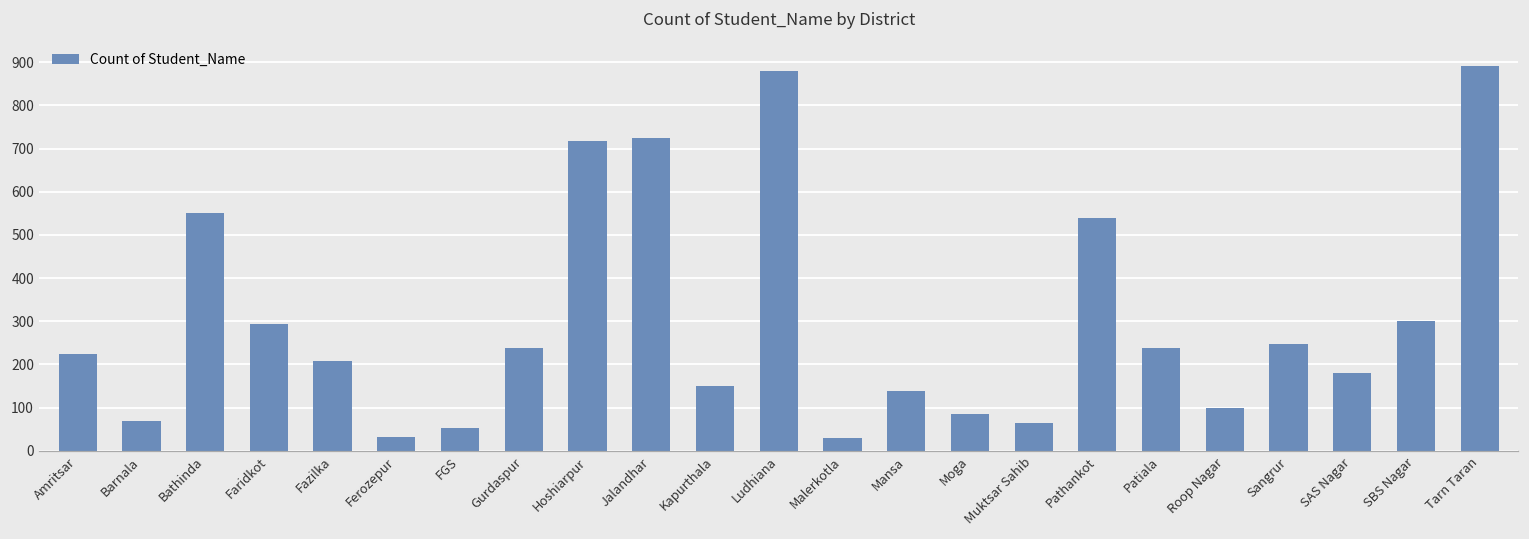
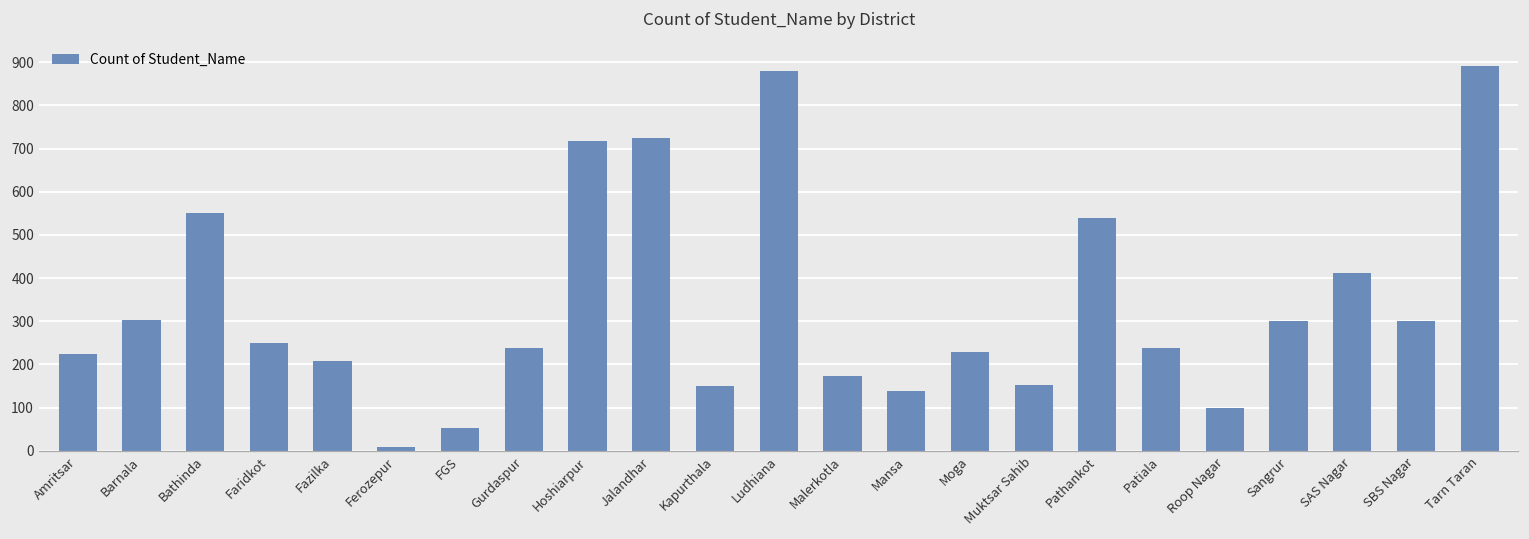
  {
    "Amritsar": 220,
-   "Barnala": 70,
+   "Barnala": 300,
    "Bathinda": 550,
-   "Faridkot": 290,
+   "Faridkot": 250,
    "Fazilka": 210,
-   "Ferozepur": 30,
+   "Ferozepur": 10,
    "FGS": 50,
    "Gurdaspur": 240,
    "Hoshiarpur": 720,
    "Jalandhar": 720,
    "Kapurthala": 150,
    "Ludhiana": 880,
-   "Malerkotla": 30,
+   "Malerkotla": 170,
    "Mansa": 140,
-   "Moga": 90,
-   "Muktsar Sahib": 70,
+   "Moga": 230,
+   "Muktsar Sahib": 150,
    "Pathankot": 540,
    "Patiala": 240,
    "Roop Nagar": 100,
-   "Sangrur": 250,
-   "SAS Nagar": 180,
+   "Sangrur": 300,
+   "SAS Nagar": 410,
    "SBS Nagar": 300,
    "Tarn Taran": 890
  }
